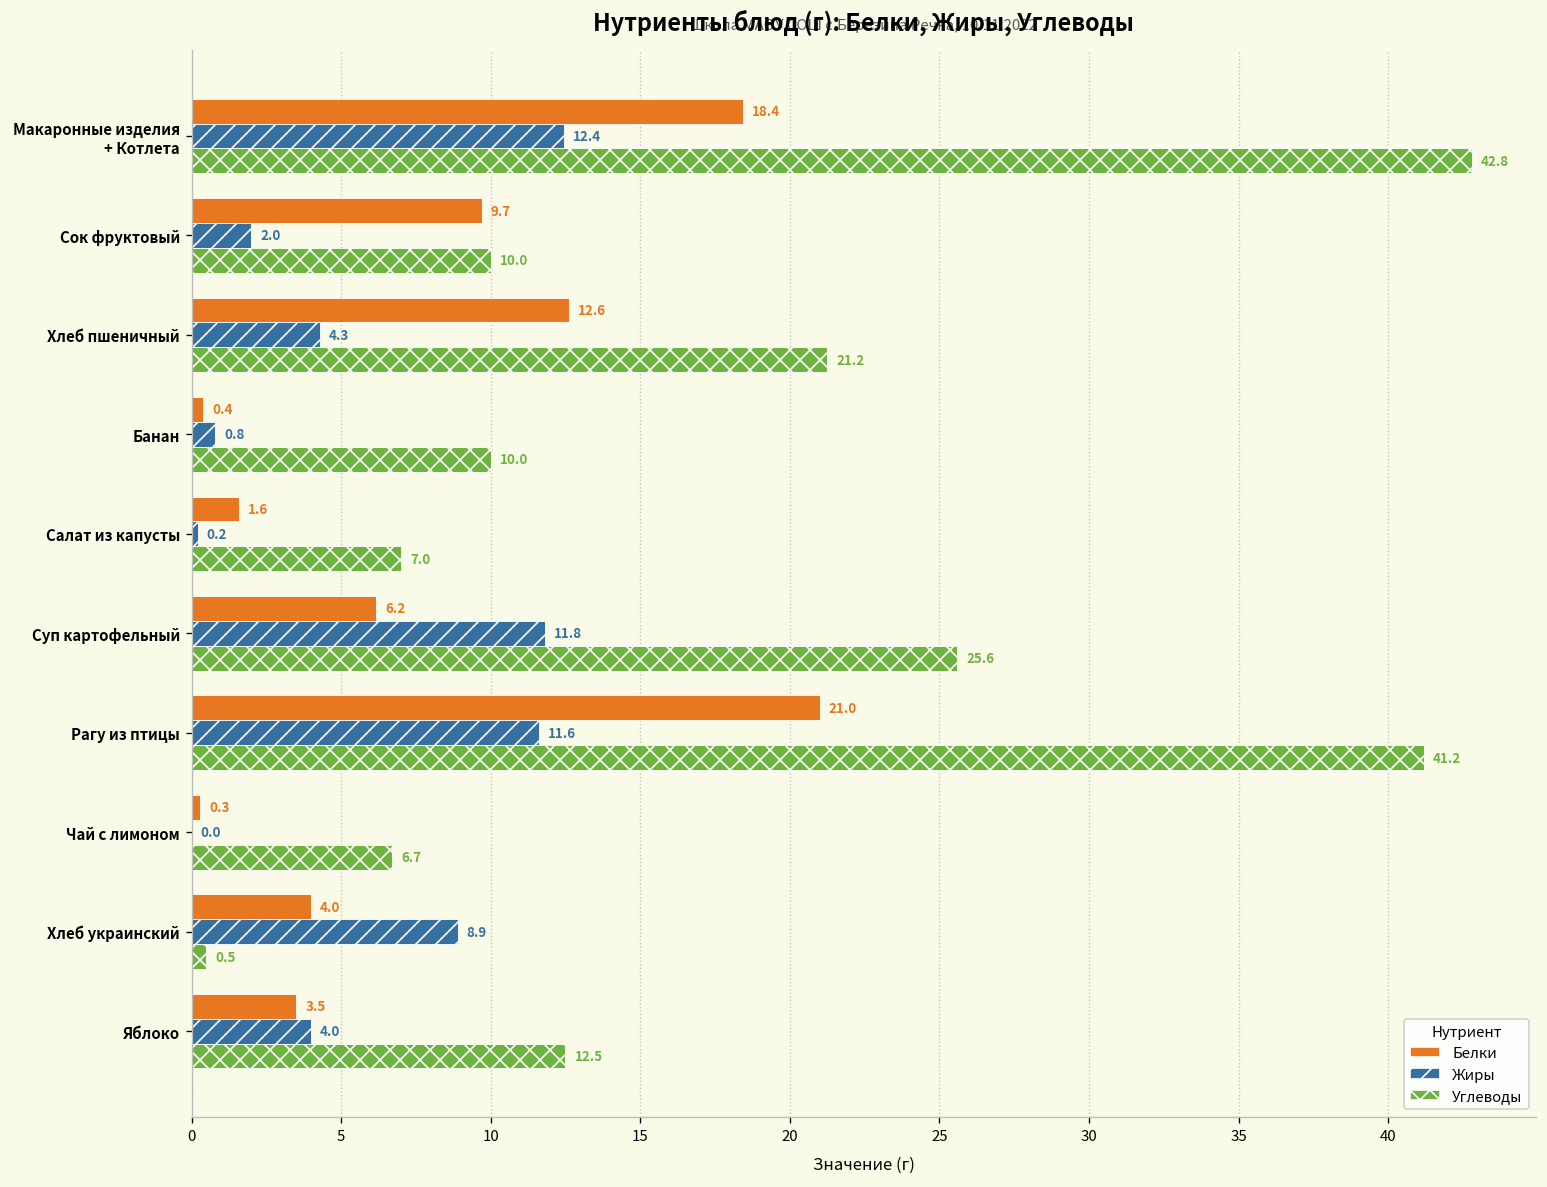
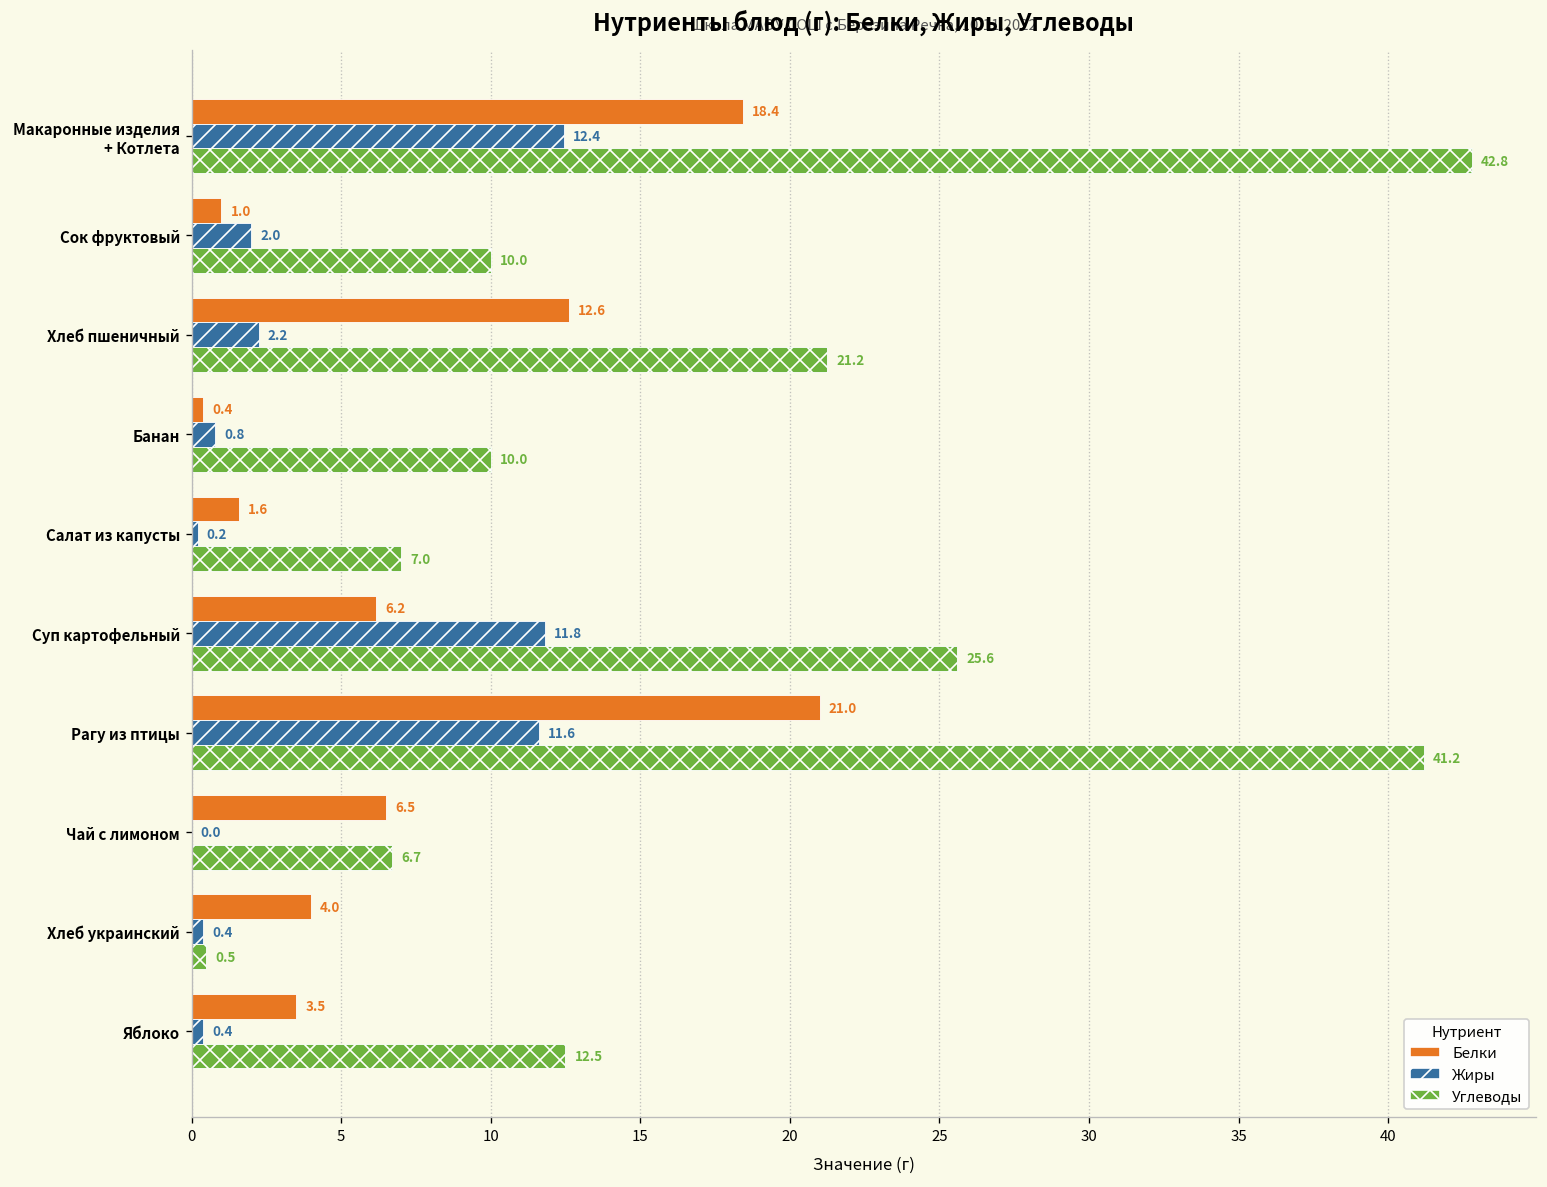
  {
    "Белки": {
      "Макаронные изделия + Котлета": 18.4,
-     "Сок фруктовый": 9.7,
+     "Сок фруктовый": 1.0,
      "Хлеб пшеничный": 12.6,
      "Банан": 0.4,
      "Салат из капусты": 1.6,
      "Суп картофельный": 6.2,
      "Рагу из птицы": 21.0,
-     "Чай с лимоном": 0.3,
+     "Чай с лимоном": 6.5,
      "Хлеб украинский": 4.0,
      "Яблоко": 3.5
    },
    "Жиры": {
      "Макаронные изделия + Котлета": 12.4,
      "Сок фруктовый": 2.0,
-     "Хлеб пшеничный": 4.3,
+     "Хлеб пшеничный": 2.2,
      "Банан": 0.8,
      "Салат из капусты": 0.2,
      "Суп картофельный": 11.8,
      "Рагу из птицы": 11.6,
      "Чай с лимоном": 0.0,
-     "Хлеб украинский": 8.9,
-     "Яблоко": 4.0
+     "Хлеб украинский": 0.4,
+     "Яблоко": 0.4
    },
    "Углеводы": {
      "Макаронные изделия + Котлета": 42.8,
      "Сок фруктовый": 10.0,
      "Хлеб пшеничный": 21.2,
      "Банан": 10.0,
      "Салат из капусты": 7.0,
      "Суп картофельный": 25.6,
      "Рагу из птицы": 41.2,
      "Чай с лимоном": 6.7,
      "Хлеб украинский": 0.5,
      "Яблоко": 12.5
    }
  }
